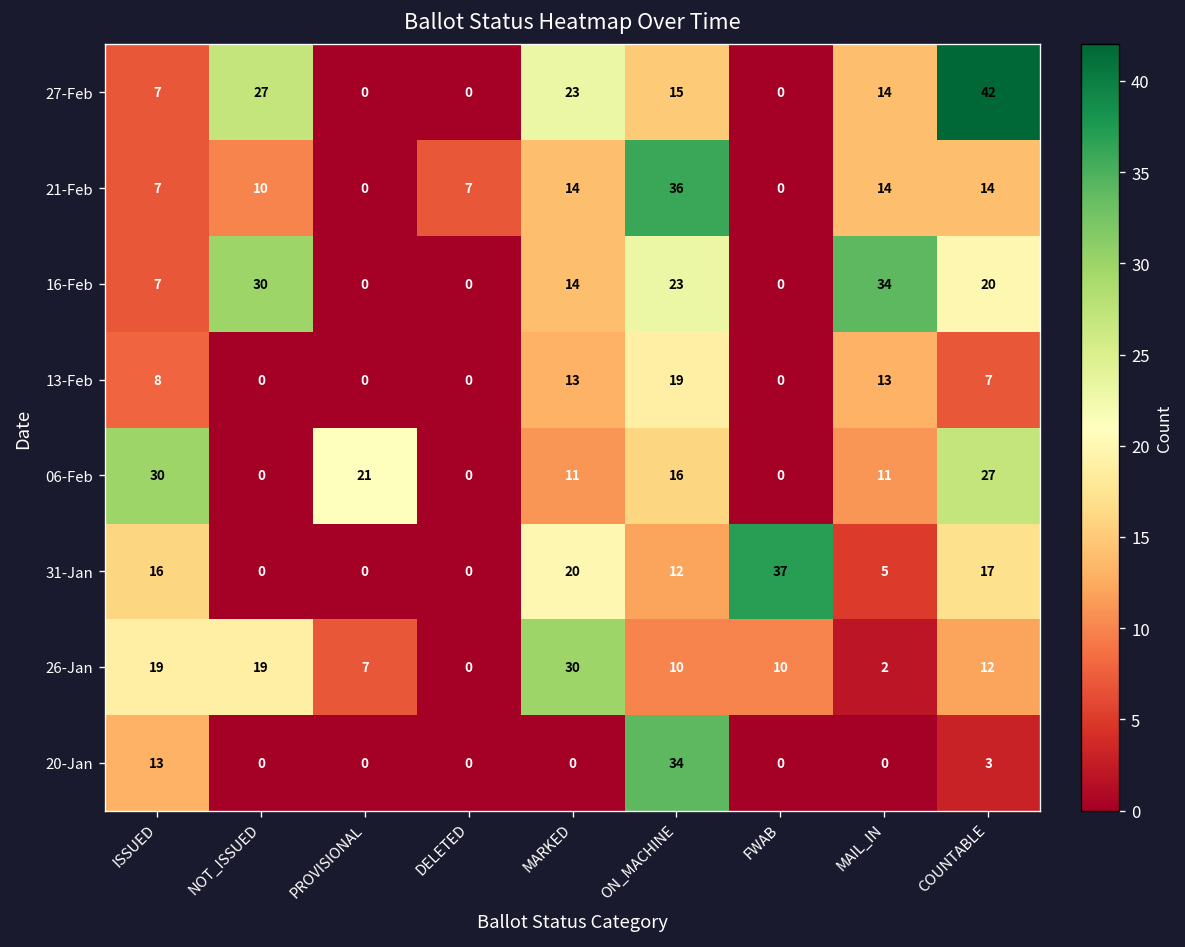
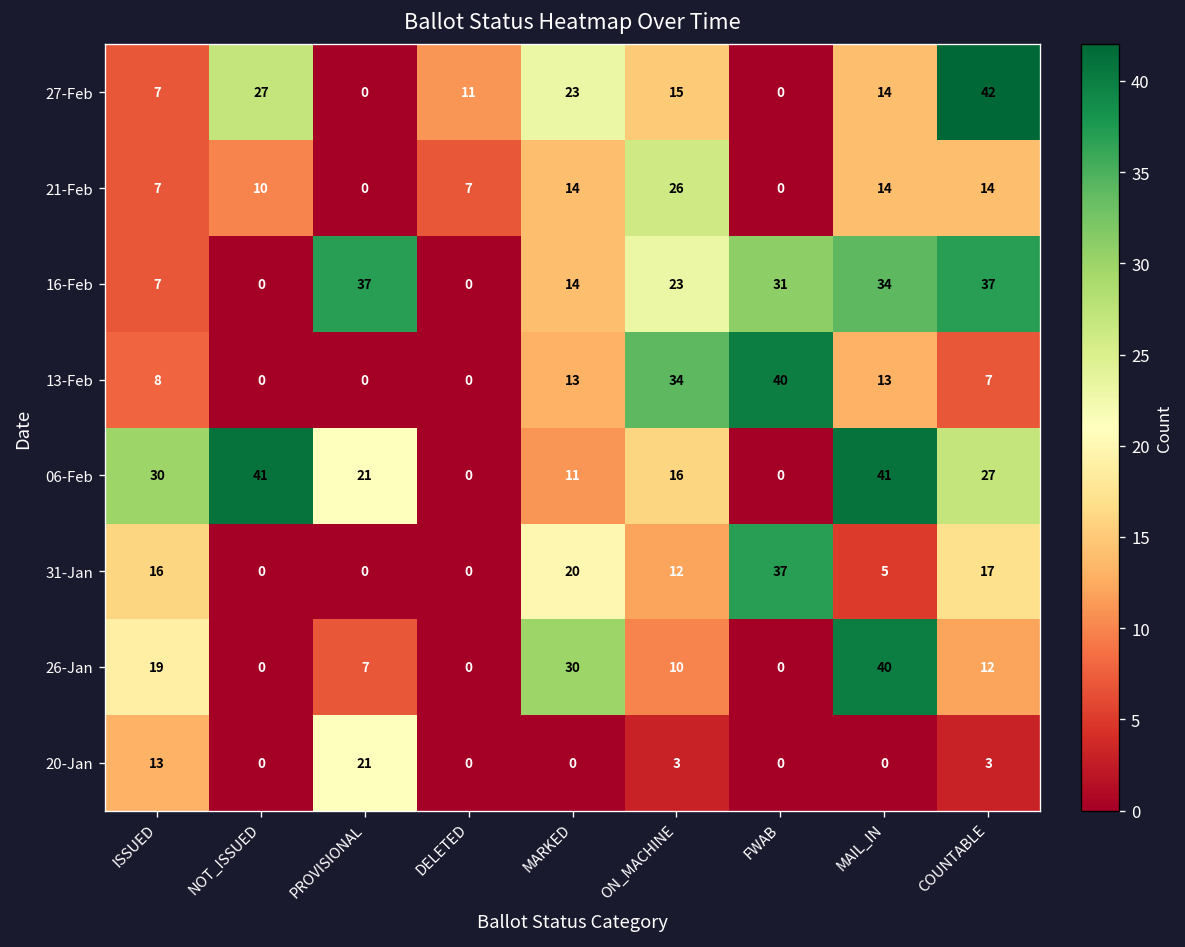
  {
    "27-Feb": {
      "ISSUED": 7,
      "NOT_ISSUED": 27,
      "PROVISIONAL": 0,
-     "DELETED": 0,
+     "DELETED": 11,
      "MARKED": 23,
      "ON_MACHINE": 15,
      "FWAB": 0,
      "MAIL_IN": 14,
      "COUNTABLE": 42
    },
    "21-Feb": {
      "ISSUED": 7,
      "NOT_ISSUED": 10,
      "PROVISIONAL": 0,
      "DELETED": 7,
      "MARKED": 14,
-     "ON_MACHINE": 36,
+     "ON_MACHINE": 26,
      "FWAB": 0,
      "MAIL_IN": 14,
      "COUNTABLE": 14
    },
    "16-Feb": {
      "ISSUED": 7,
-     "NOT_ISSUED": 30,
-     "PROVISIONAL": 0,
+     "NOT_ISSUED": 0,
+     "PROVISIONAL": 37,
      "DELETED": 0,
      "MARKED": 14,
      "ON_MACHINE": 23,
-     "FWAB": 0,
+     "FWAB": 31,
      "MAIL_IN": 34,
-     "COUNTABLE": 20
+     "COUNTABLE": 37
    },
    "13-Feb": {
      "ISSUED": 8,
      "NOT_ISSUED": 0,
      "PROVISIONAL": 0,
      "DELETED": 0,
      "MARKED": 13,
-     "ON_MACHINE": 19,
-     "FWAB": 0,
+     "ON_MACHINE": 34,
+     "FWAB": 40,
      "MAIL_IN": 13,
      "COUNTABLE": 7
    },
    "06-Feb": {
      "ISSUED": 30,
-     "NOT_ISSUED": 0,
+     "NOT_ISSUED": 41,
      "PROVISIONAL": 21,
      "DELETED": 0,
      "MARKED": 11,
      "ON_MACHINE": 16,
      "FWAB": 0,
-     "MAIL_IN": 11,
+     "MAIL_IN": 41,
      "COUNTABLE": 27
    },
    "31-Jan": {
      "ISSUED": 16,
      "NOT_ISSUED": 0,
      "PROVISIONAL": 0,
      "DELETED": 0,
      "MARKED": 20,
      "ON_MACHINE": 12,
      "FWAB": 37,
      "MAIL_IN": 5,
      "COUNTABLE": 17
    },
    "26-Jan": {
      "ISSUED": 19,
-     "NOT_ISSUED": 19,
+     "NOT_ISSUED": 0,
      "PROVISIONAL": 7,
      "DELETED": 0,
      "MARKED": 30,
      "ON_MACHINE": 10,
-     "FWAB": 10,
-     "MAIL_IN": 2,
+     "FWAB": 0,
+     "MAIL_IN": 40,
      "COUNTABLE": 12
    },
    "20-Jan": {
      "ISSUED": 13,
      "NOT_ISSUED": 0,
-     "PROVISIONAL": 0,
+     "PROVISIONAL": 21,
      "DELETED": 0,
      "MARKED": 0,
-     "ON_MACHINE": 34,
+     "ON_MACHINE": 3,
      "FWAB": 0,
      "MAIL_IN": 0,
      "COUNTABLE": 3
    }
  }
